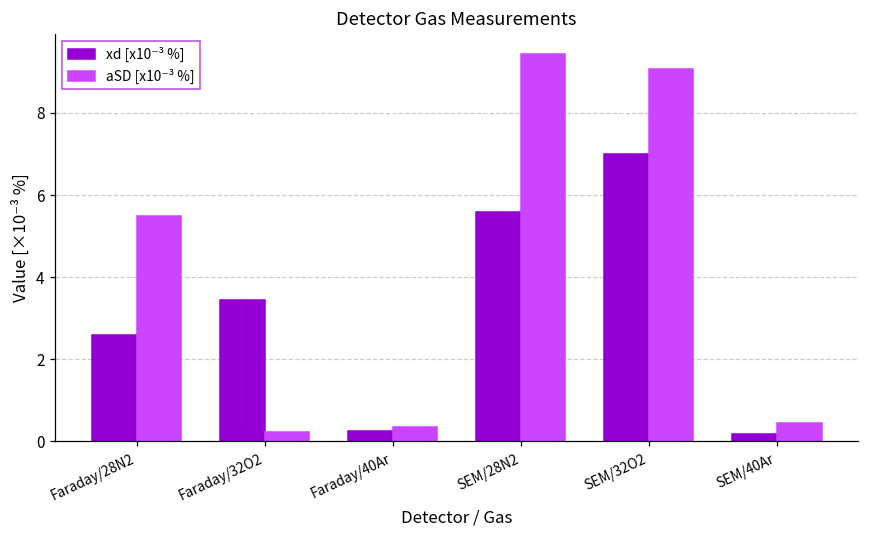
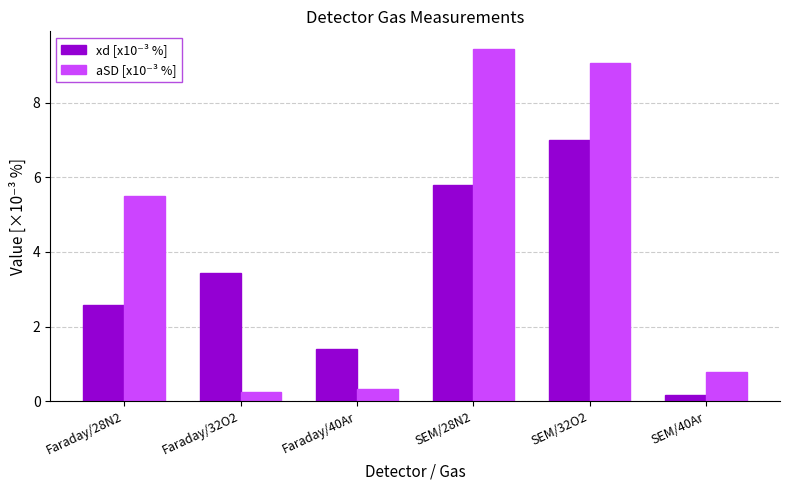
  {
    "xd [x10⁻³ %]": {
      "Faraday/28N2": 2.6,
      "Faraday/32O2": 3.4,
-     "Faraday/40Ar": 0.3,
-     "SEM/28N2": 5.6,
+     "Faraday/40Ar": 1.4,
+     "SEM/28N2": 5.8,
      "SEM/32O2": 7.0,
      "SEM/40Ar": 0.2
    },
    "aSD [x10⁻³ %]": {
      "Faraday/28N2": 5.5,
      "Faraday/32O2": 0.2,
      "Faraday/40Ar": 0.3,
      "SEM/28N2": 9.4,
      "SEM/32O2": 9.1,
-     "SEM/40Ar": 0.4
+     "SEM/40Ar": 0.8
    }
  }
